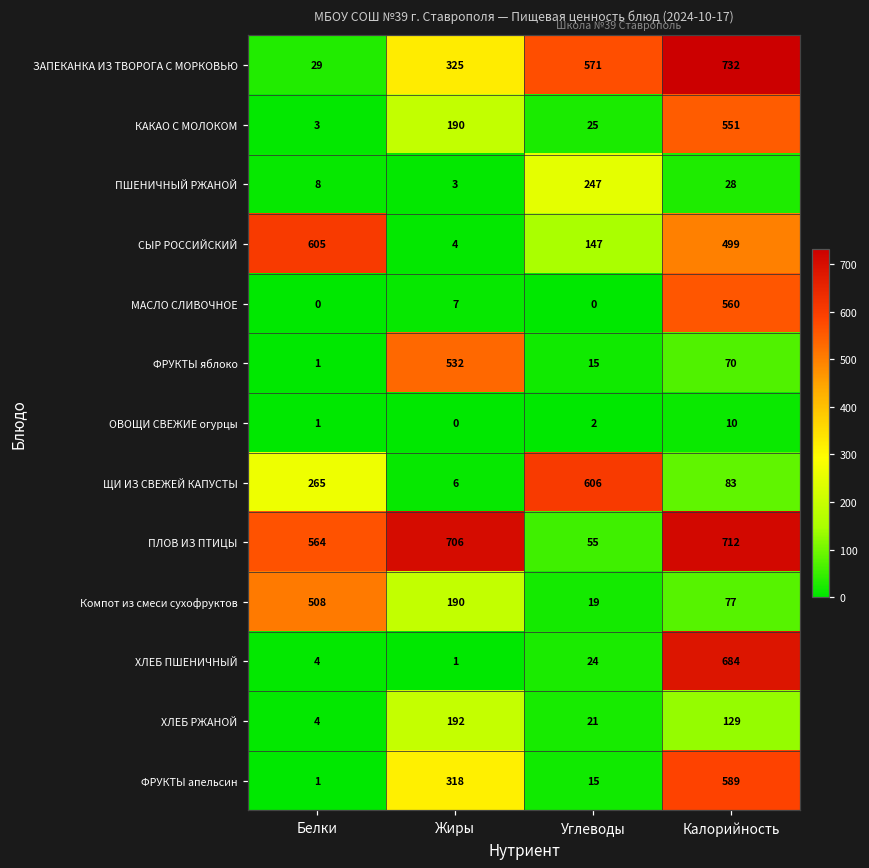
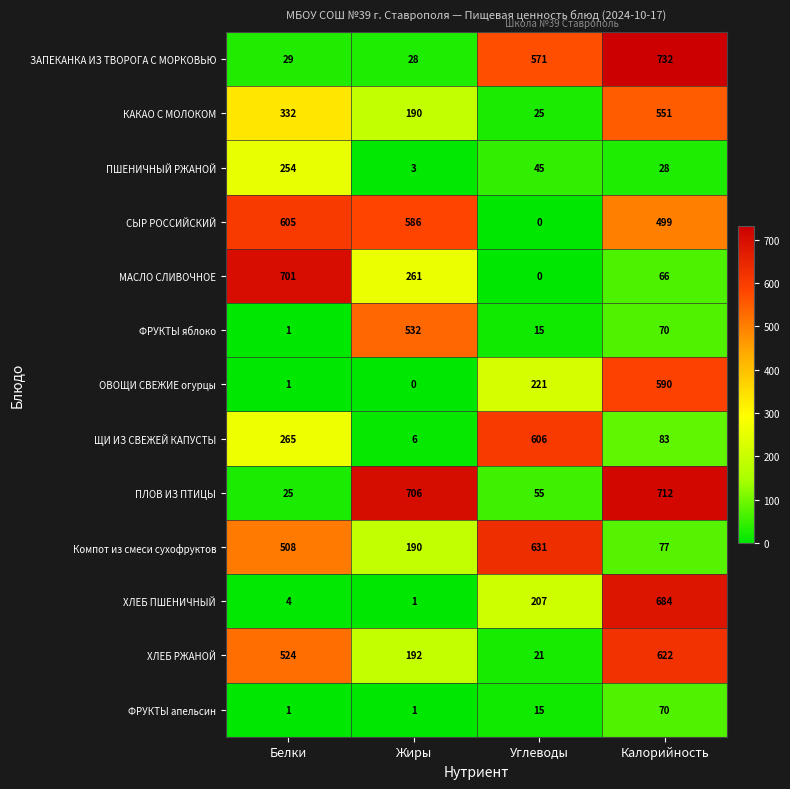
  {
    "ЗАПЕКАНКА ИЗ ТВОРОГА С МОРКОВЬЮ": {
      "Белки": 29,
-     "Жиры": 325,
+     "Жиры": 28,
      "Углеводы": 571,
      "Калорийность": 732
    },
    "КАКАО С МОЛОКОМ": {
-     "Белки": 3,
+     "Белки": 332,
      "Жиры": 190,
      "Углеводы": 25,
      "Калорийность": 551
    },
    "ПШЕНИЧНЫЙ РЖАНОЙ": {
-     "Белки": 8,
+     "Белки": 254,
      "Жиры": 3,
-     "Углеводы": 247,
+     "Углеводы": 45,
      "Калорийность": 28
    },
    "СЫР РОССИЙСКИЙ": {
      "Белки": 605,
-     "Жиры": 4,
-     "Углеводы": 147,
+     "Жиры": 586,
+     "Углеводы": 0,
      "Калорийность": 499
    },
    "МАСЛО СЛИВОЧНОЕ": {
-     "Белки": 0,
-     "Жиры": 7,
+     "Белки": 701,
+     "Жиры": 261,
      "Углеводы": 0,
-     "Калорийность": 560
+     "Калорийность": 66
    },
    "ФРУКТЫ яблоко": {
      "Белки": 1,
      "Жиры": 532,
      "Углеводы": 15,
      "Калорийность": 70
    },
    "ОВОЩИ СВЕЖИЕ огурцы": {
      "Белки": 1,
      "Жиры": 0,
-     "Углеводы": 2,
-     "Калорийность": 10
+     "Углеводы": 221,
+     "Калорийность": 590
    },
    "ЩИ ИЗ СВЕЖЕЙ КАПУСТЫ": {
      "Белки": 265,
      "Жиры": 6,
      "Углеводы": 606,
      "Калорийность": 83
    },
    "ПЛОВ ИЗ ПТИЦЫ": {
-     "Белки": 564,
+     "Белки": 25,
      "Жиры": 706,
      "Углеводы": 55,
      "Калорийность": 712
    },
    "Компот из смеси сухофруктов": {
      "Белки": 508,
      "Жиры": 190,
-     "Углеводы": 19,
+     "Углеводы": 631,
      "Калорийность": 77
    },
    "ХЛЕБ ПШЕНИЧНЫЙ": {
      "Белки": 4,
      "Жиры": 1,
-     "Углеводы": 24,
+     "Углеводы": 207,
      "Калорийность": 684
    },
    "ХЛЕБ РЖАНОЙ": {
-     "Белки": 4,
+     "Белки": 524,
      "Жиры": 192,
      "Углеводы": 21,
-     "Калорийность": 129
+     "Калорийность": 622
    },
    "ФРУКТЫ апельсин": {
      "Белки": 1,
-     "Жиры": 318,
+     "Жиры": 1,
      "Углеводы": 15,
-     "Калорийность": 589
+     "Калорийность": 70
    }
  }
